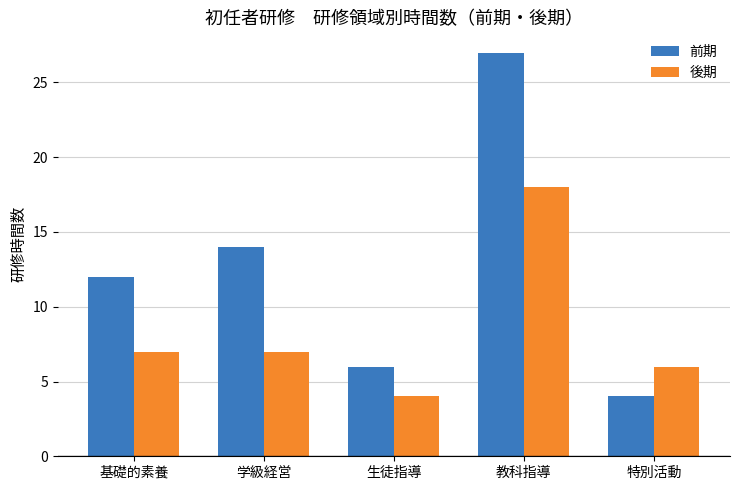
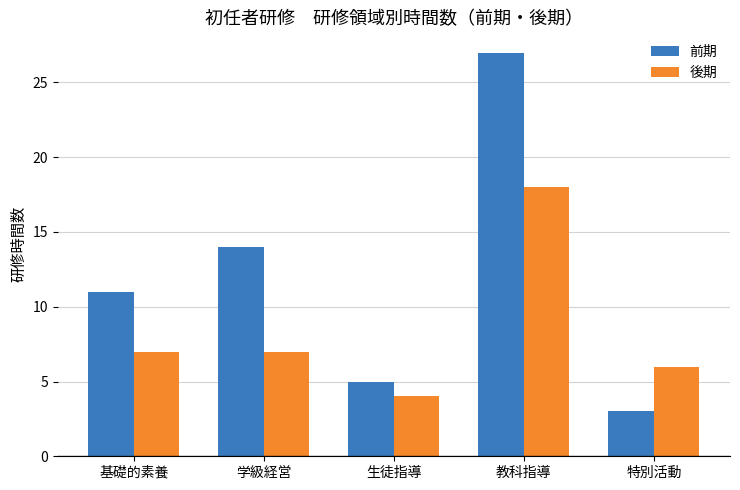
  {
    "前期": {
-     "基礎的素養": 12,
+     "基礎的素養": 11,
      "学級経営": 14,
-     "生徒指導": 6,
+     "生徒指導": 5,
      "教科指導": 27,
-     "特別活動": 4
+     "特別活動": 3
    },
    "後期": {
      "基礎的素養": 7,
      "学級経営": 7,
      "生徒指導": 4,
      "教科指導": 18,
      "特別活動": 6
    }
  }
